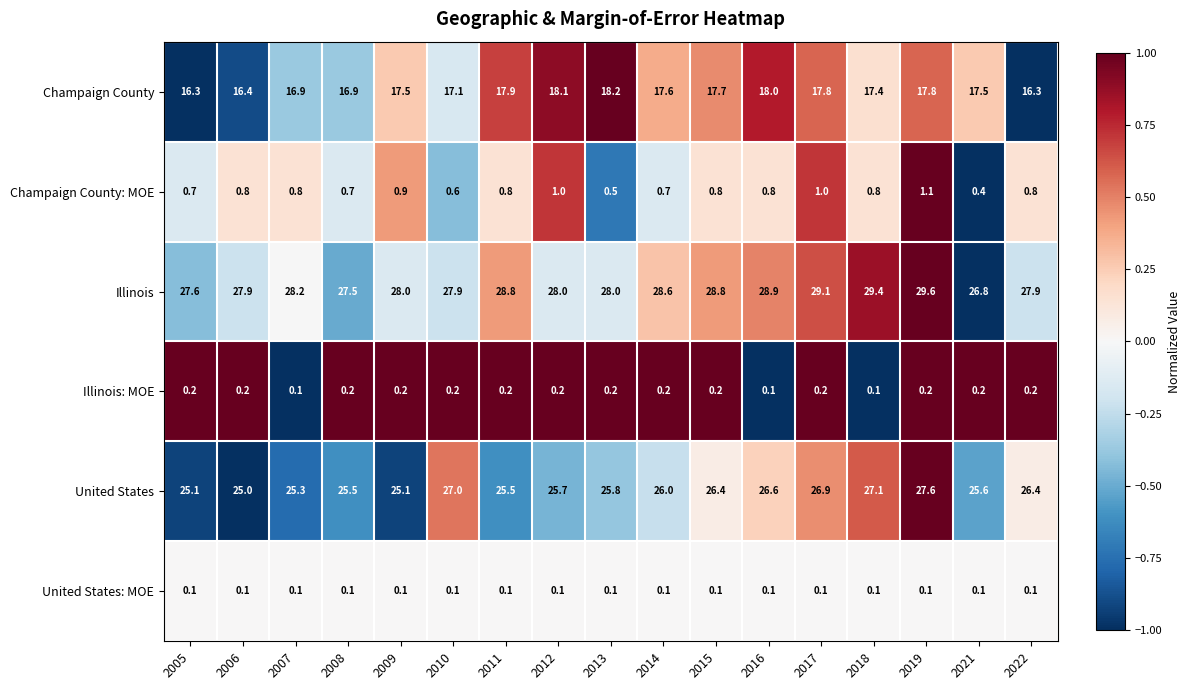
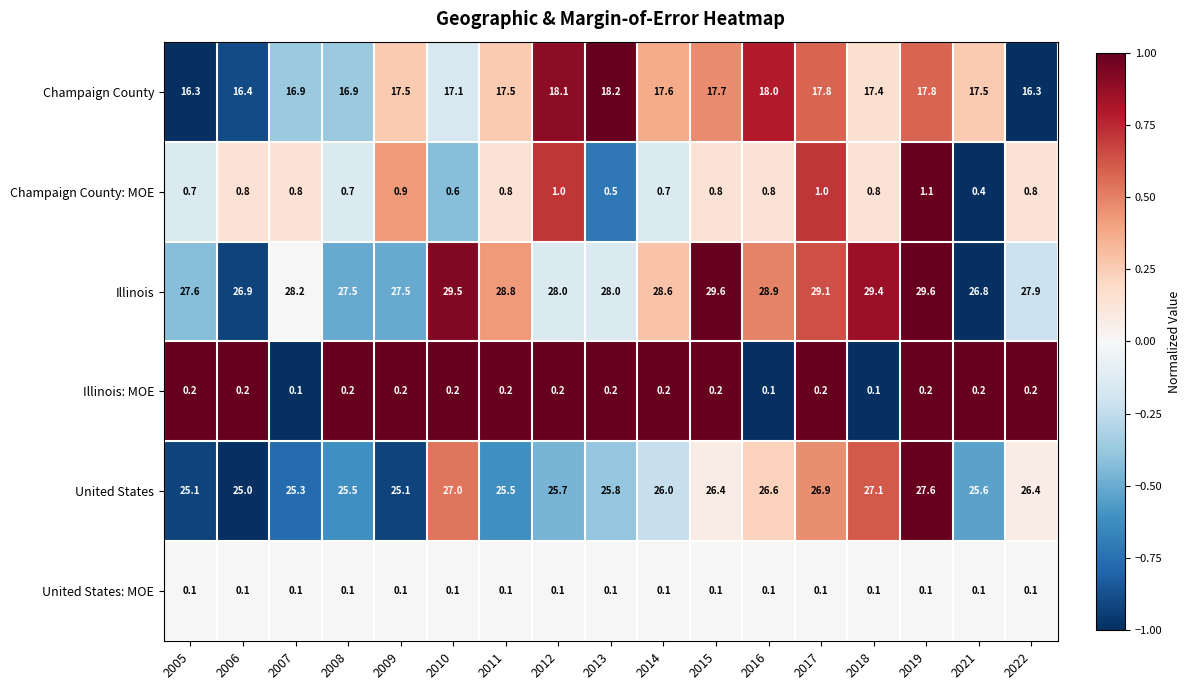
  {
    "Champaign County": {
      "2005": 16.3,
      "2006": 16.4,
      "2007": 16.9,
      "2008": 16.9,
      "2009": 17.5,
      "2010": 17.1,
-     "2011": 17.9,
+     "2011": 17.5,
      "2012": 18.1,
      "2013": 18.2,
      "2014": 17.6,
      "2015": 17.7,
      "2016": 18.0,
      "2017": 17.8,
      "2018": 17.4,
      "2019": 17.8,
      "2021": 17.5,
      "2022": 16.3
    },
    "Champaign County: MOE": {
      "2005": 0.7,
      "2006": 0.8,
      "2007": 0.8,
      "2008": 0.7,
      "2009": 0.9,
      "2010": 0.6,
      "2011": 0.8,
      "2012": 1.0,
      "2013": 0.5,
      "2014": 0.7,
      "2015": 0.8,
      "2016": 0.8,
      "2017": 1.0,
      "2018": 0.8,
      "2019": 1.1,
      "2021": 0.4,
      "2022": 0.8
    },
    "Illinois": {
      "2005": 27.6,
-     "2006": 27.9,
+     "2006": 26.9,
      "2007": 28.2,
      "2008": 27.5,
-     "2009": 28.0,
-     "2010": 27.9,
+     "2009": 27.5,
+     "2010": 29.5,
      "2011": 28.8,
      "2012": 28.0,
      "2013": 28.0,
      "2014": 28.6,
-     "2015": 28.8,
+     "2015": 29.6,
      "2016": 28.9,
      "2017": 29.1,
      "2018": 29.4,
      "2019": 29.6,
      "2021": 26.8,
      "2022": 27.9
    },
    "Illinois: MOE": {
      "2005": 0.2,
      "2006": 0.2,
      "2007": 0.1,
      "2008": 0.2,
      "2009": 0.2,
      "2010": 0.2,
      "2011": 0.2,
      "2012": 0.2,
      "2013": 0.2,
      "2014": 0.2,
      "2015": 0.2,
      "2016": 0.1,
      "2017": 0.2,
      "2018": 0.1,
      "2019": 0.2,
      "2021": 0.2,
      "2022": 0.2
    },
    "United States": {
      "2005": 25.1,
      "2006": 25.0,
      "2007": 25.3,
      "2008": 25.5,
      "2009": 25.1,
      "2010": 27.0,
      "2011": 25.5,
      "2012": 25.7,
      "2013": 25.8,
      "2014": 26.0,
      "2015": 26.4,
      "2016": 26.6,
      "2017": 26.9,
      "2018": 27.1,
      "2019": 27.6,
      "2021": 25.6,
      "2022": 26.4
    },
    "United States: MOE": {
      "2005": 0.1,
      "2006": 0.1,
      "2007": 0.1,
      "2008": 0.1,
      "2009": 0.1,
      "2010": 0.1,
      "2011": 0.1,
      "2012": 0.1,
      "2013": 0.1,
      "2014": 0.1,
      "2015": 0.1,
      "2016": 0.1,
      "2017": 0.1,
      "2018": 0.1,
      "2019": 0.1,
      "2021": 0.1,
      "2022": 0.1
    }
  }
